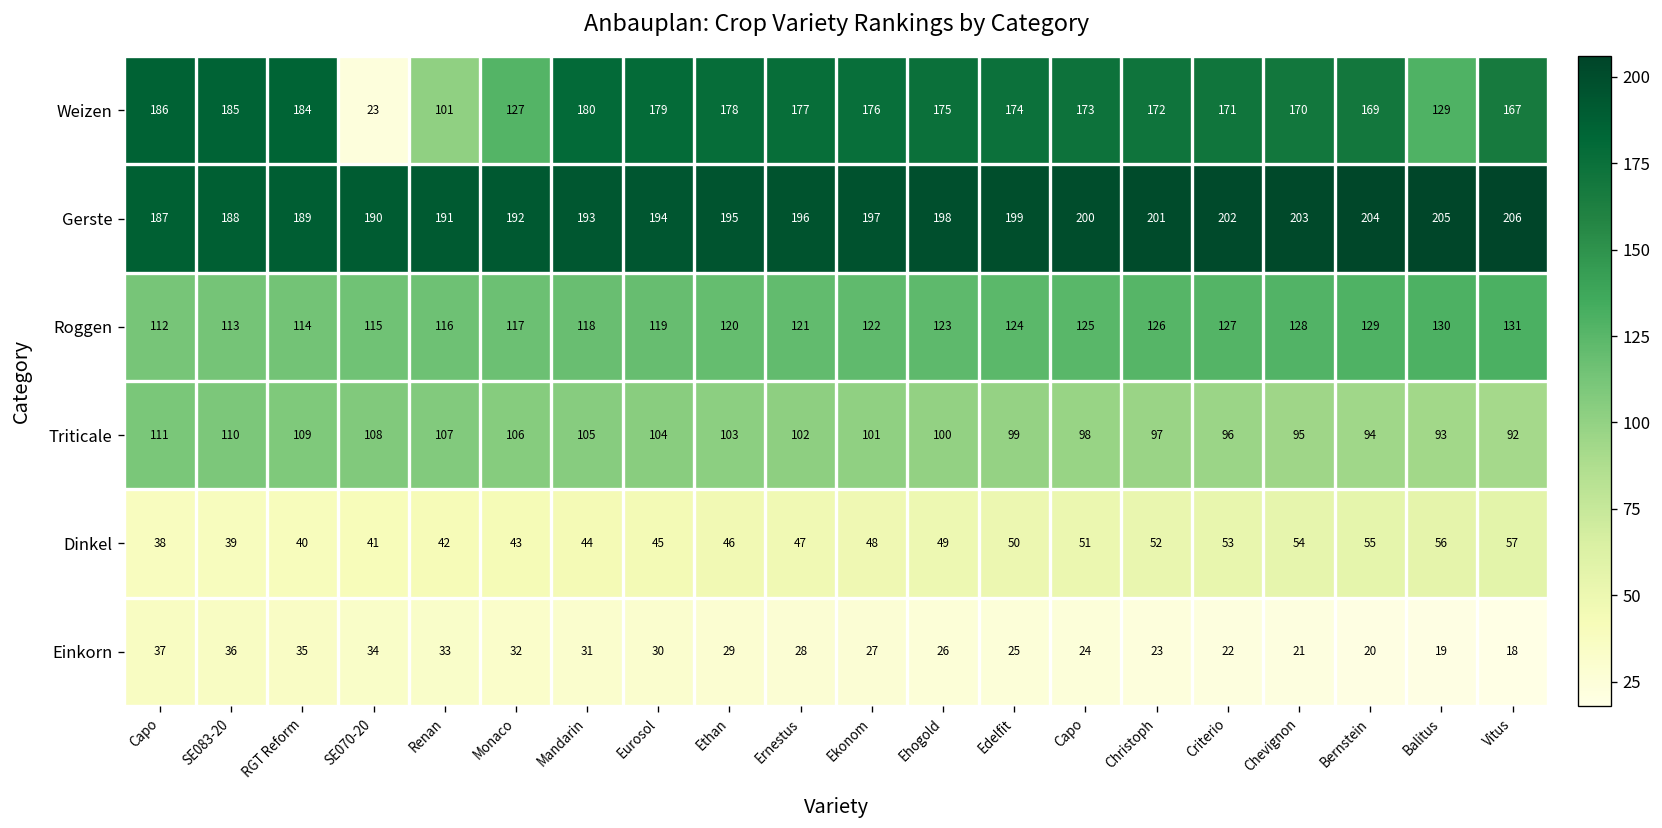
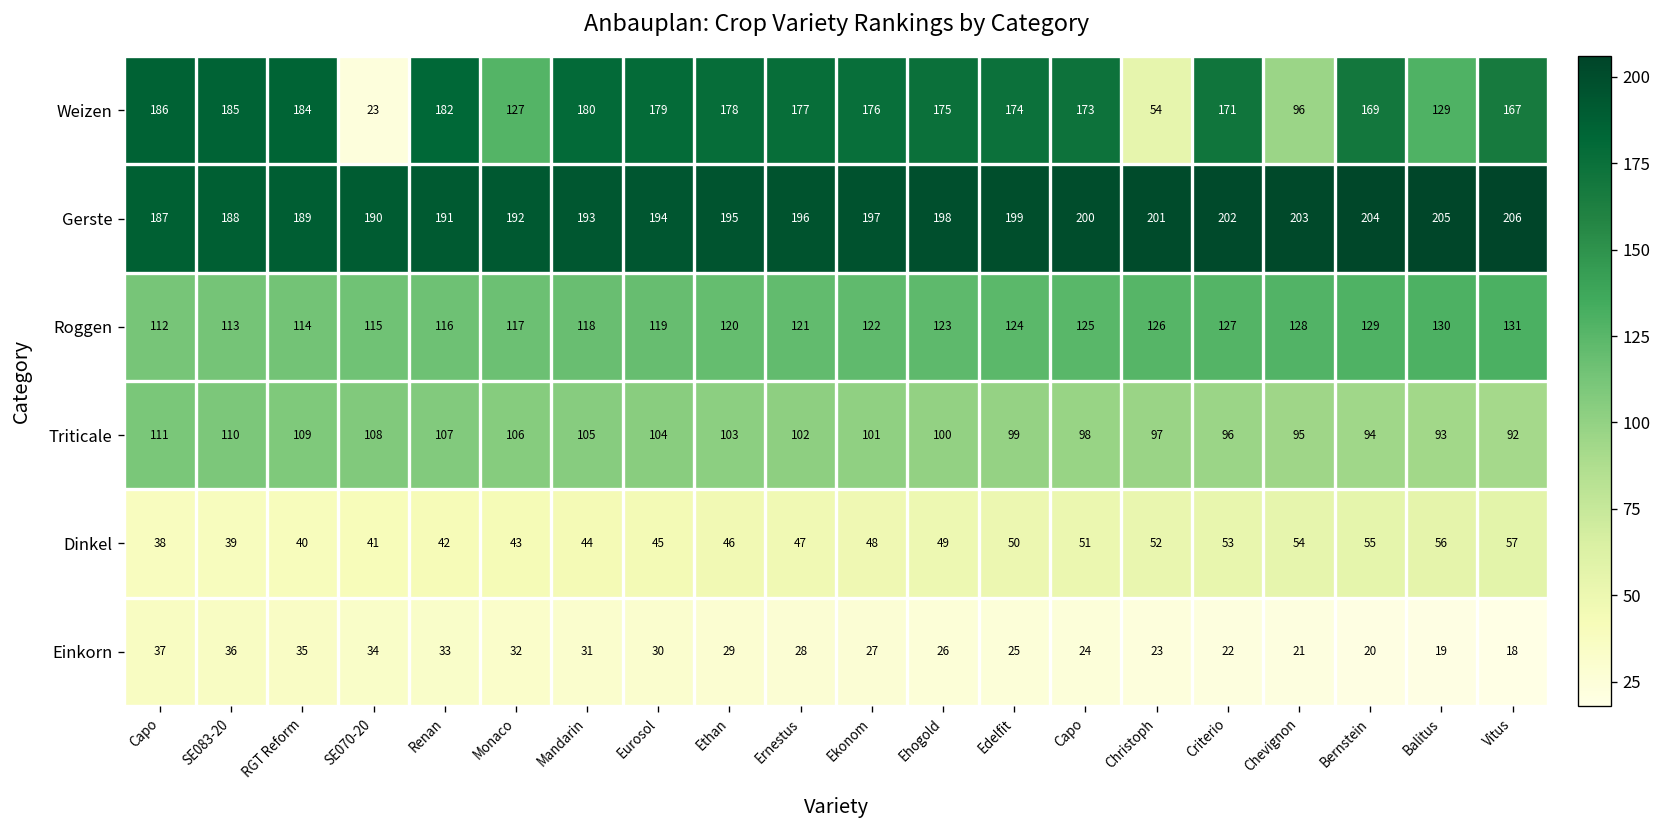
  {
    "Weizen": {
      "SE083-20": 185,
      "RGT Reform": 184,
      "SE070-20": 23,
-     "Renan": 101,
+     "Renan": 182,
      "Monaco": 127,
      "Mandarin": 180,
      "Eurosol": 179,
      "Ethan": 178,
      "Ernestus": 177,
      "Ekonom": 176,
      "Ehogold": 175,
      "Edelfit": 174,
-     "Christoph": 172,
+     "Christoph": 54,
      "Criterio": 171,
-     "Chevignon": 170,
+     "Chevignon": 96,
      "Bernstein": 169,
      "Balitus": 129,
      "Vitus": 167
    },
    "Gerste": {
      "SE083-20": 188,
      "RGT Reform": 189,
      "SE070-20": 190,
      "Renan": 191,
      "Monaco": 192,
      "Mandarin": 193,
      "Eurosol": 194,
      "Ethan": 195,
      "Ernestus": 196,
      "Ekonom": 197,
      "Ehogold": 198,
      "Edelfit": 199,
      "Christoph": 201,
      "Criterio": 202,
      "Chevignon": 203,
      "Bernstein": 204,
      "Balitus": 205,
      "Vitus": 206
    },
    "Roggen": {
      "SE083-20": 113,
      "RGT Reform": 114,
      "SE070-20": 115,
      "Renan": 116,
      "Monaco": 117,
      "Mandarin": 118,
      "Eurosol": 119,
      "Ethan": 120,
      "Ernestus": 121,
      "Ekonom": 122,
      "Ehogold": 123,
      "Edelfit": 124,
      "Christoph": 126,
      "Criterio": 127,
      "Chevignon": 128,
      "Bernstein": 129,
      "Balitus": 130,
      "Vitus": 131
    },
    "Triticale": {
      "SE083-20": 110,
      "RGT Reform": 109,
      "SE070-20": 108,
      "Renan": 107,
      "Monaco": 106,
      "Mandarin": 105,
      "Eurosol": 104,
      "Ethan": 103,
      "Ernestus": 102,
      "Ekonom": 101,
      "Ehogold": 100,
      "Edelfit": 99,
      "Christoph": 97,
      "Criterio": 96,
      "Chevignon": 95,
      "Bernstein": 94,
      "Balitus": 93,
      "Vitus": 92
    },
    "Dinkel": {
      "SE083-20": 39,
      "RGT Reform": 40,
      "SE070-20": 41,
      "Renan": 42,
      "Monaco": 43,
      "Mandarin": 44,
      "Eurosol": 45,
      "Ethan": 46,
      "Ernestus": 47,
      "Ekonom": 48,
      "Ehogold": 49,
      "Edelfit": 50,
      "Christoph": 52,
      "Criterio": 53,
      "Chevignon": 54,
      "Bernstein": 55,
      "Balitus": 56,
      "Vitus": 57
    },
    "Einkorn": {
      "SE083-20": 36,
      "RGT Reform": 35,
      "SE070-20": 34,
      "Renan": 33,
      "Monaco": 32,
      "Mandarin": 31,
      "Eurosol": 30,
      "Ethan": 29,
      "Ernestus": 28,
      "Ekonom": 27,
      "Ehogold": 26,
      "Edelfit": 25,
      "Christoph": 23,
      "Criterio": 22,
      "Chevignon": 21,
      "Bernstein": 20,
      "Balitus": 19,
      "Vitus": 18
    }
  }
